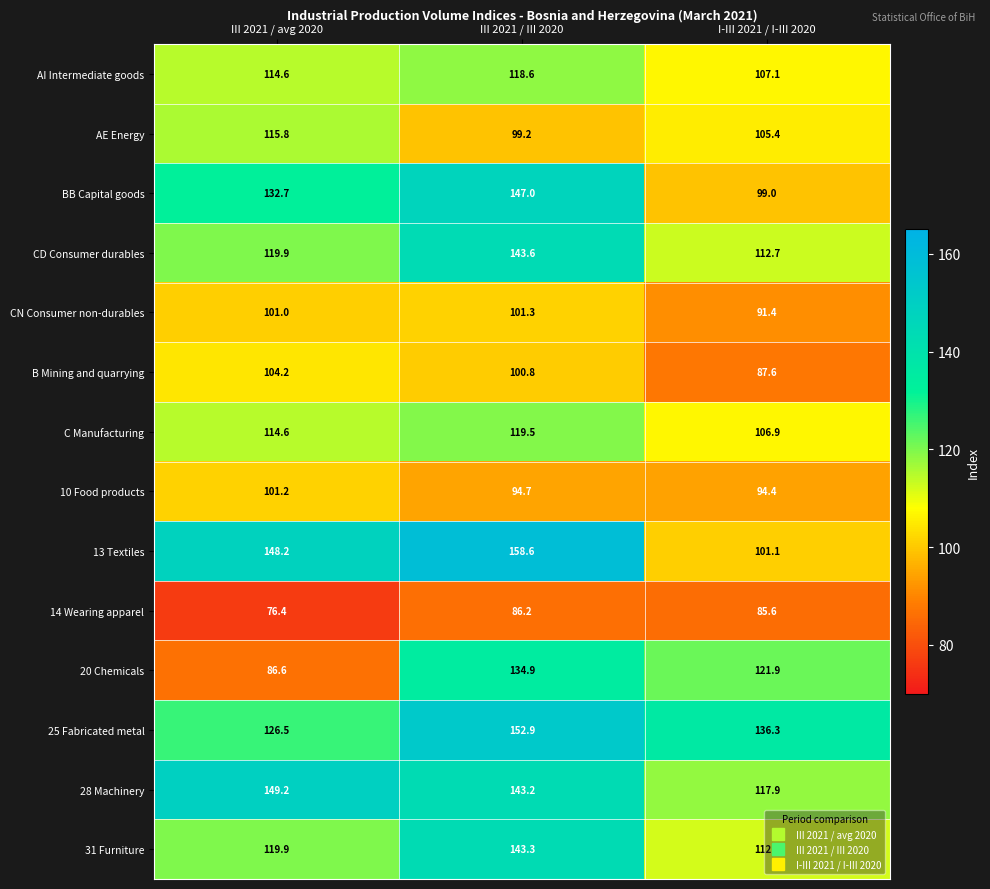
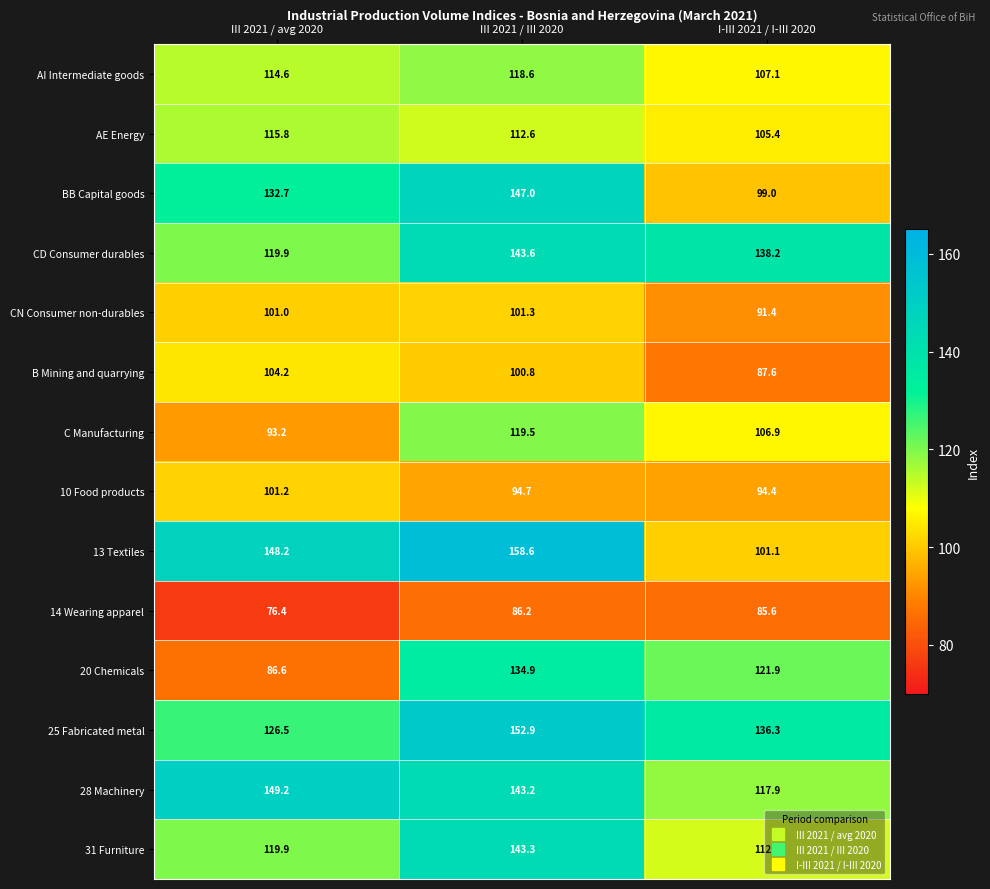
  {
    "AI Intermediate goods": {
      "III 2021 / avg 2020": 114.6,
      "III 2021 / III 2020": 118.6,
      "I-III 2021 / I-III 2020": 107.1
    },
    "AE Energy": {
      "III 2021 / avg 2020": 115.8,
-     "III 2021 / III 2020": 99.2,
+     "III 2021 / III 2020": 112.6,
      "I-III 2021 / I-III 2020": 105.4
    },
    "BB Capital goods": {
      "III 2021 / avg 2020": 132.7,
      "III 2021 / III 2020": 147.0,
      "I-III 2021 / I-III 2020": 99.0
    },
    "CD Consumer durables": {
      "III 2021 / avg 2020": 119.9,
      "III 2021 / III 2020": 143.6,
-     "I-III 2021 / I-III 2020": 112.7
+     "I-III 2021 / I-III 2020": 138.2
    },
    "CN Consumer non-durables": {
      "III 2021 / avg 2020": 101.0,
      "III 2021 / III 2020": 101.3,
      "I-III 2021 / I-III 2020": 91.4
    },
    "B Mining and quarrying": {
      "III 2021 / avg 2020": 104.2,
      "III 2021 / III 2020": 100.8,
      "I-III 2021 / I-III 2020": 87.6
    },
    "C Manufacturing": {
-     "III 2021 / avg 2020": 114.6,
+     "III 2021 / avg 2020": 93.2,
      "III 2021 / III 2020": 119.5,
      "I-III 2021 / I-III 2020": 106.9
    },
    "10 Food products": {
      "III 2021 / avg 2020": 101.2,
      "III 2021 / III 2020": 94.7,
      "I-III 2021 / I-III 2020": 94.4
    },
    "13 Textiles": {
      "III 2021 / avg 2020": 148.2,
      "III 2021 / III 2020": 158.6,
      "I-III 2021 / I-III 2020": 101.1
    },
    "14 Wearing apparel": {
      "III 2021 / avg 2020": 76.4,
      "III 2021 / III 2020": 86.2,
      "I-III 2021 / I-III 2020": 85.6
    },
    "20 Chemicals": {
      "III 2021 / avg 2020": 86.6,
      "III 2021 / III 2020": 134.9,
      "I-III 2021 / I-III 2020": 121.9
    },
    "25 Fabricated metal": {
      "III 2021 / avg 2020": 126.5,
      "III 2021 / III 2020": 152.9,
      "I-III 2021 / I-III 2020": 136.3
    },
    "28 Machinery": {
      "III 2021 / avg 2020": 149.2,
      "III 2021 / III 2020": 143.2,
      "I-III 2021 / I-III 2020": 117.9
    },
    "31 Furniture": {
      "III 2021 / avg 2020": 119.9,
      "III 2021 / III 2020": 143.3
    }
  }
